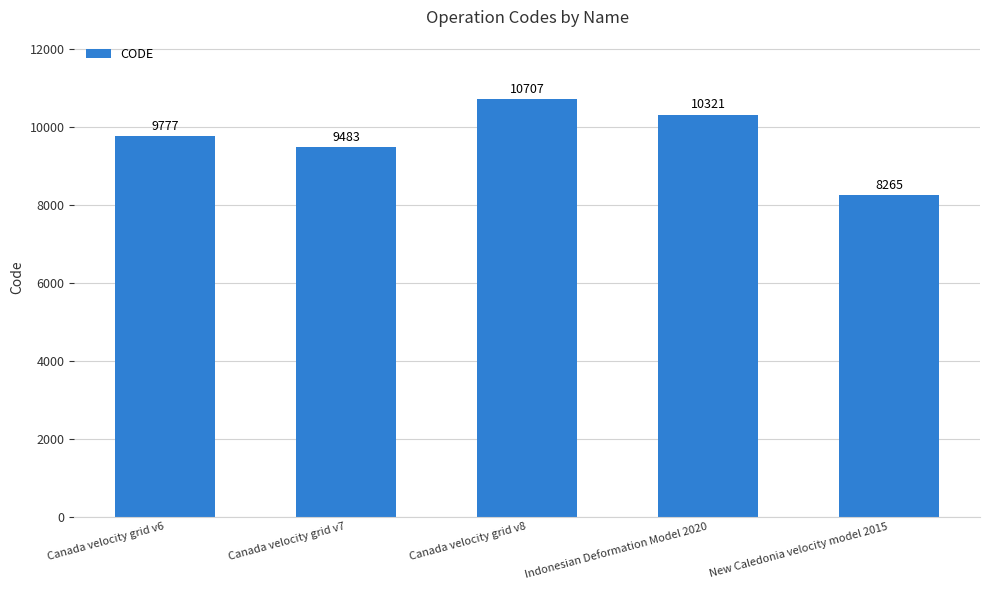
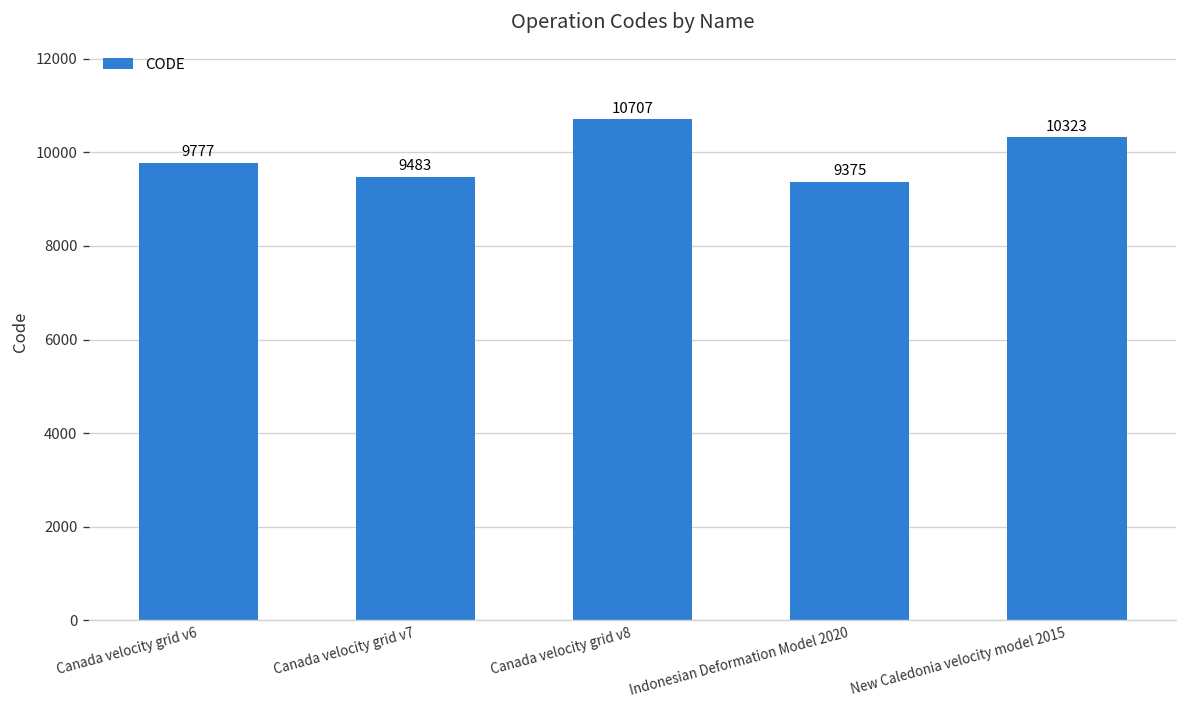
  {
    "Canada velocity grid v6": 9777,
    "Canada velocity grid v7": 9483,
    "Canada velocity grid v8": 10707,
-   "Indonesian Deformation Model 2020": 10321,
-   "New Caledonia velocity model 2015": 8265
+   "Indonesian Deformation Model 2020": 9375,
+   "New Caledonia velocity model 2015": 10323
  }
